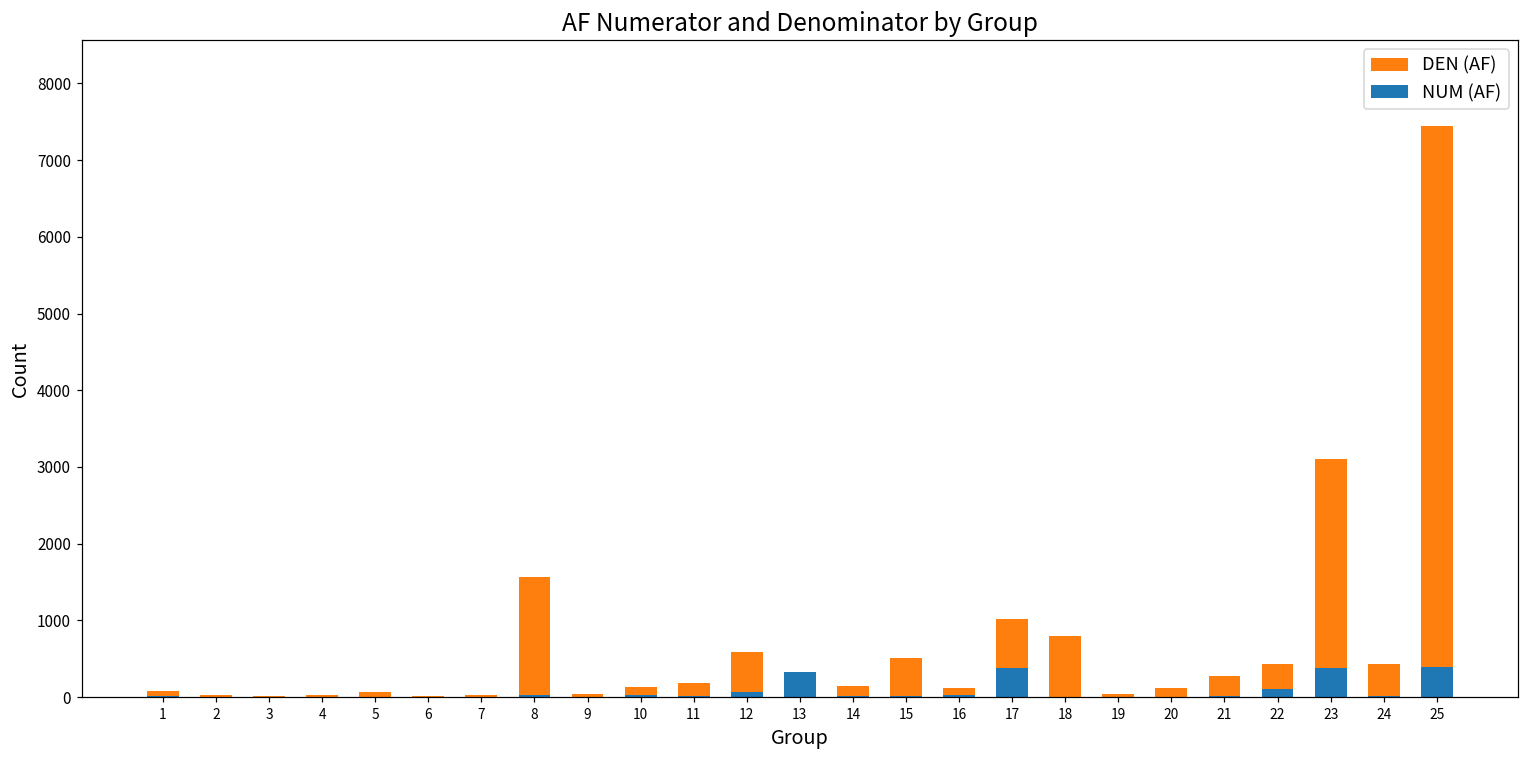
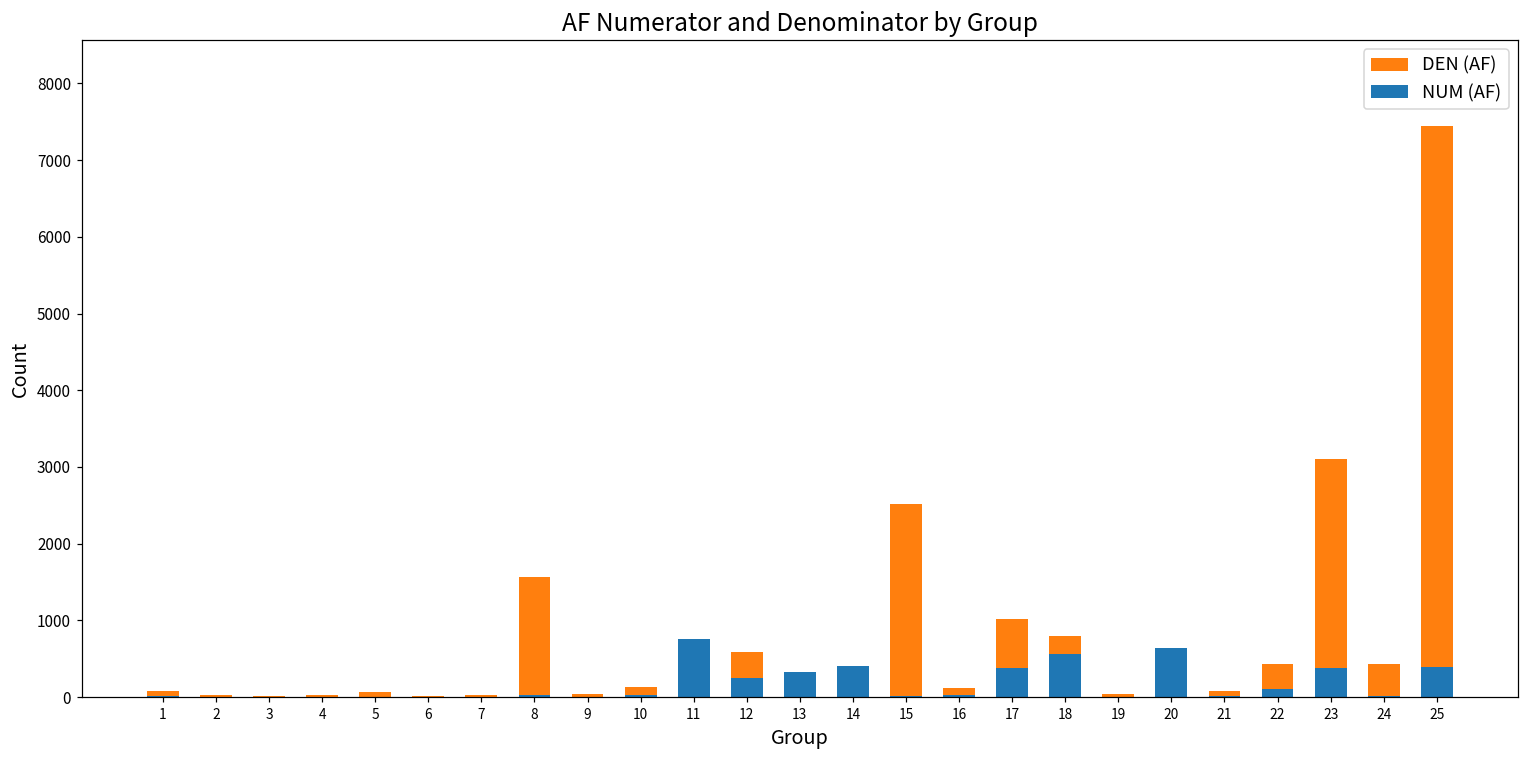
  {
    "DEN (AF)": {
      "1": 100,
      "5": 100,
      "8": 1600,
      "9": 0,
      "10": 100,
      "12": 600,
-     "15": 500,
+     "15": 2500,
      "16": 100,
      "17": 1000,
      "18": 800,
      "19": 0,
-     "21": 300,
+     "21": 100,
      "22": 400,
      "23": 3100,
      "24": 400,
      "25": 7500
    },
    "NUM (AF)": {
      "3": 0,
      "6": 0,
-     "11": 0,
-     "12": 100,
+     "11": 800,
+     "12": 200,
      "13": 300,
-     "14": 0,
-     "18": 0,
-     "20": 0
+     "14": 400,
+     "18": 600,
+     "20": 600
    }
  }
